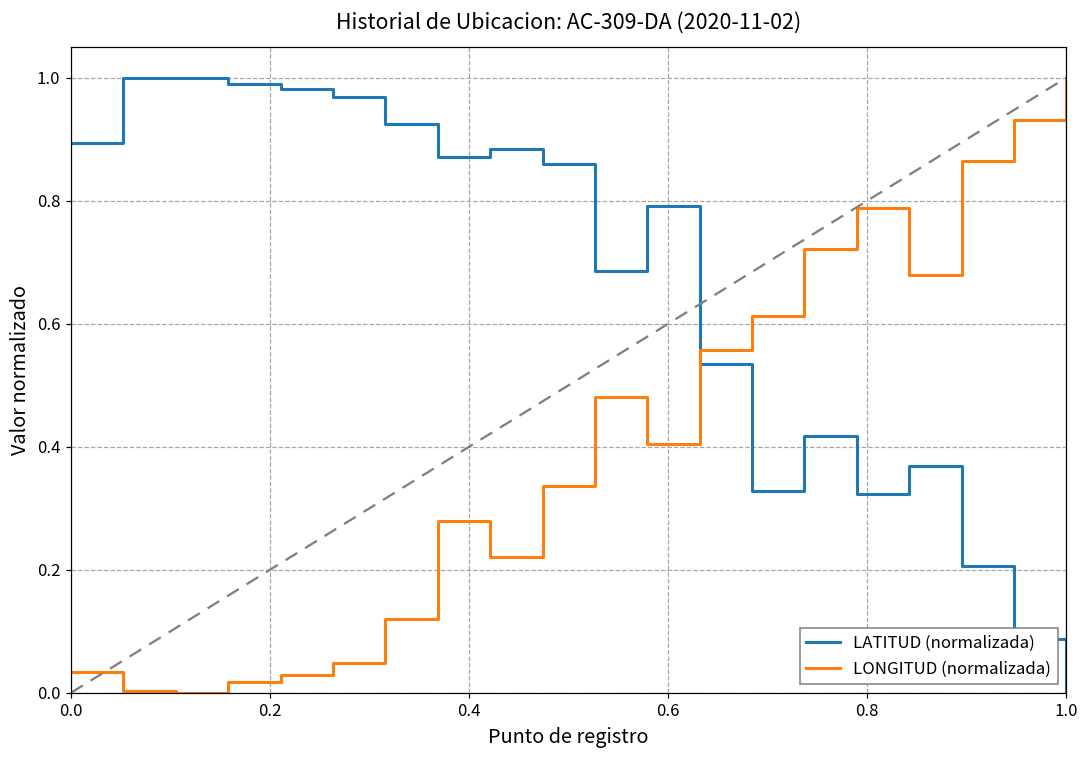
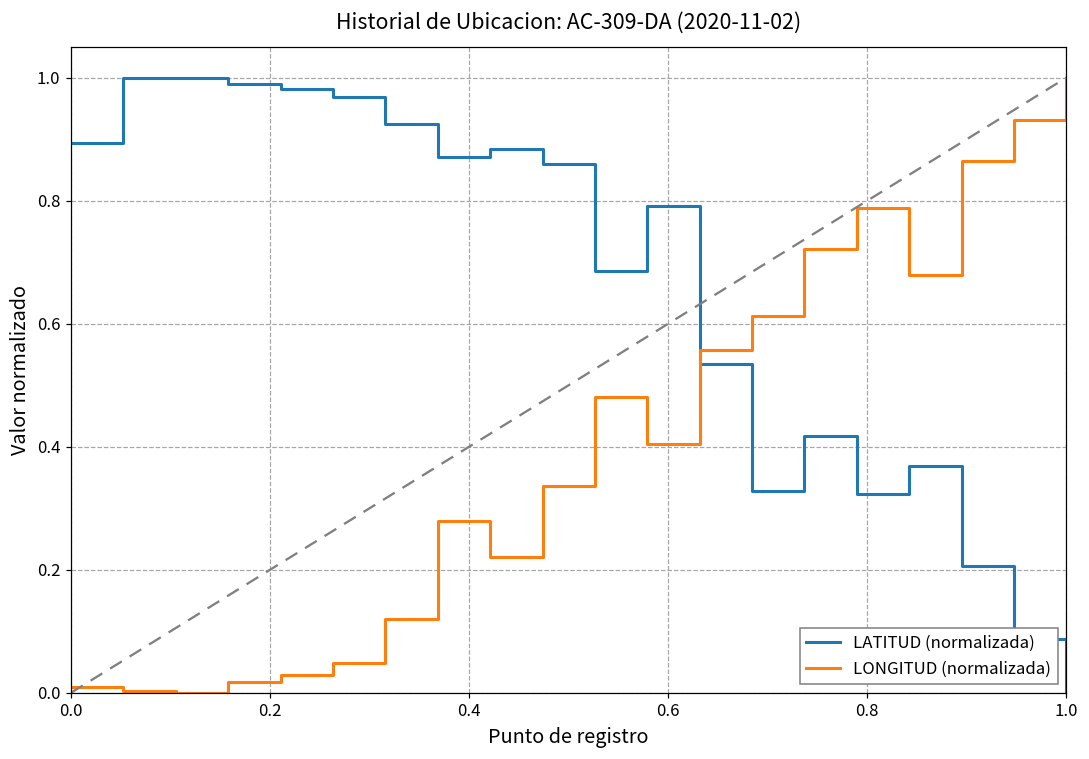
  {
    "LATITUD (normalizada)": {
      "0.0": 0.89,
      "1.0": 0.00
    },
    "LONGITUD (normalizada)": {
-     "0.0": 0.03
+     "0.0": 0.01
    }
  }
